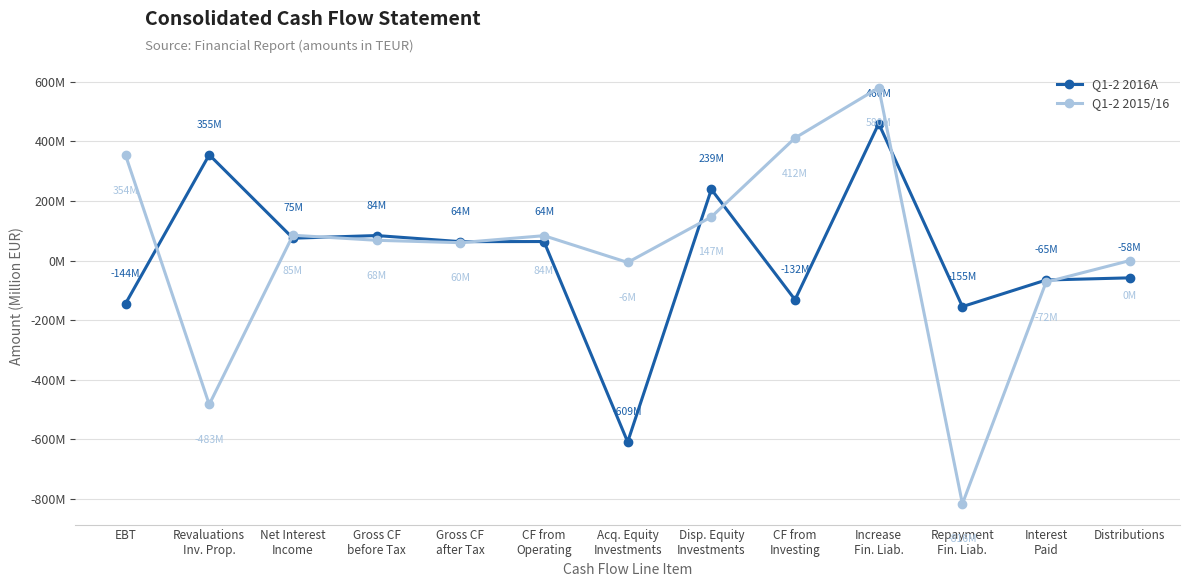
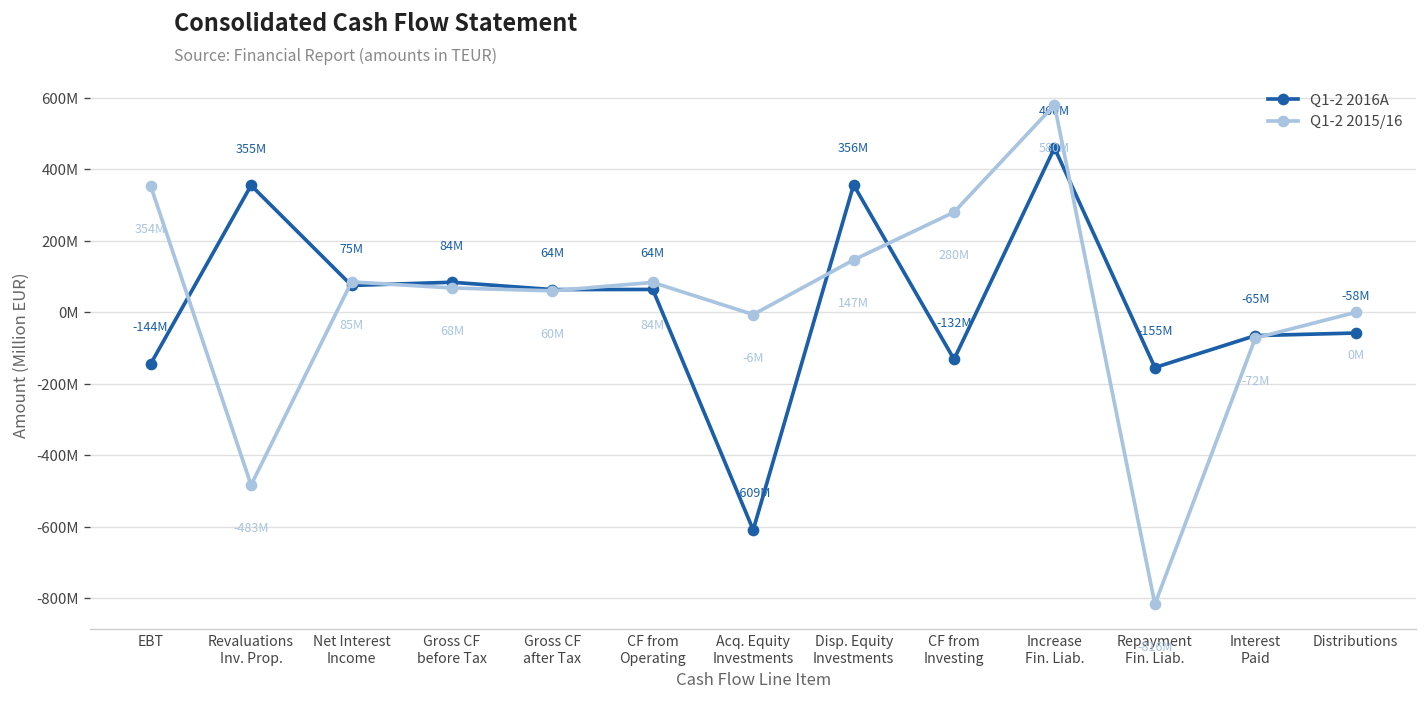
  {
    "Q1-2 2016A": {
      "EBT": "-144M",
      "Revaluations Inv. Prop.": "355M",
      "Net Interest Income": "75M",
      "Gross CF before Tax": "84M",
      "CF from Operating": "64M",
      "Acq. Equity Investments": "-609M",
-     "Disp. Equity Investments": "239M",
+     "Disp. Equity Investments": "356M",
      "CF from Investing": "-132M",
      "Repayment Fin. Liab.": "-155M",
      "Distributions": "-58M"
    },
    "Q1-2 2015/16": {
-     "CF from Investing": "412M"
+     "CF from Investing": "280M"
    }
  }
